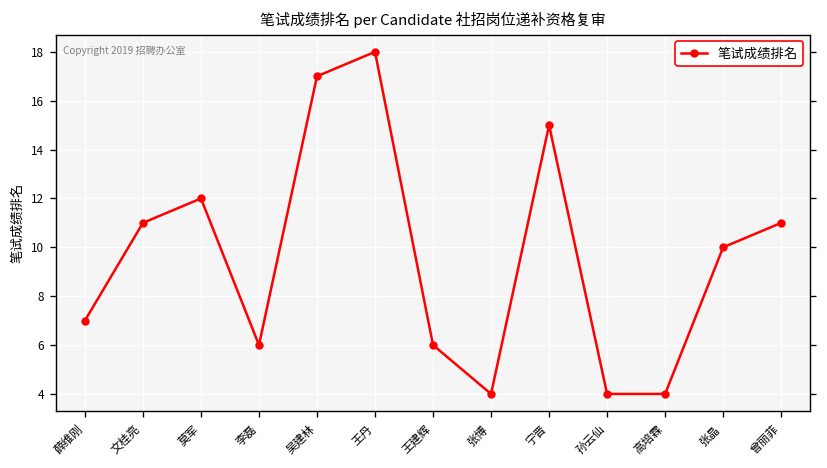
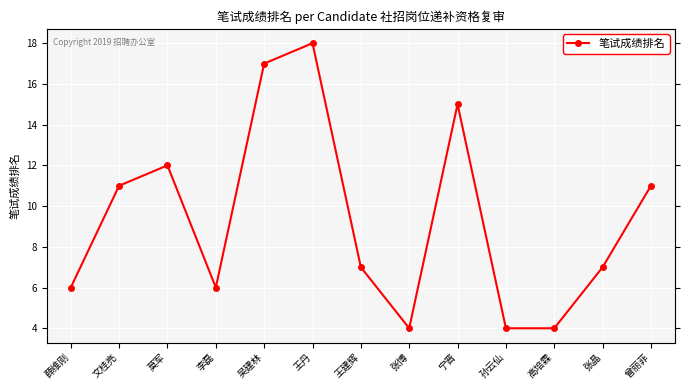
  {
-   "薛维刚": 7,
+   "薛维刚": 6,
    "文桂亮": 11,
    "莫军": 12,
    "李磊": 6,
    "吴建林": 17,
    "王丹": 18,
-   "王建辉": 6,
+   "王建辉": 7,
    "张博": 4,
    "宁晋": 15,
    "孙云仙": 4,
    "高培霖": 4,
-   "张晶": 10,
+   "张晶": 7,
    "曾丽菲": 11
  }
